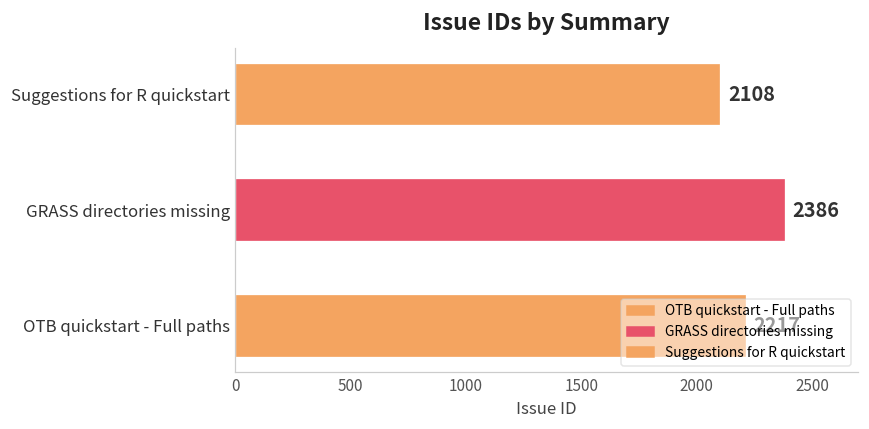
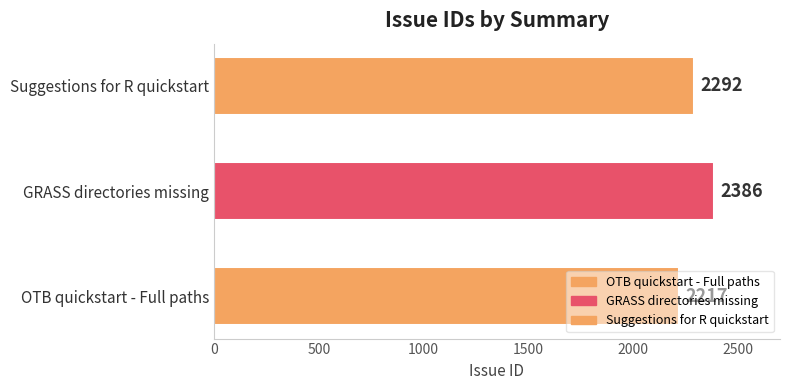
  {
-   "Suggestions for R quickstart": 2108,
+   "Suggestions for R quickstart": 2292,
    "GRASS directories missing": 2386
  }
